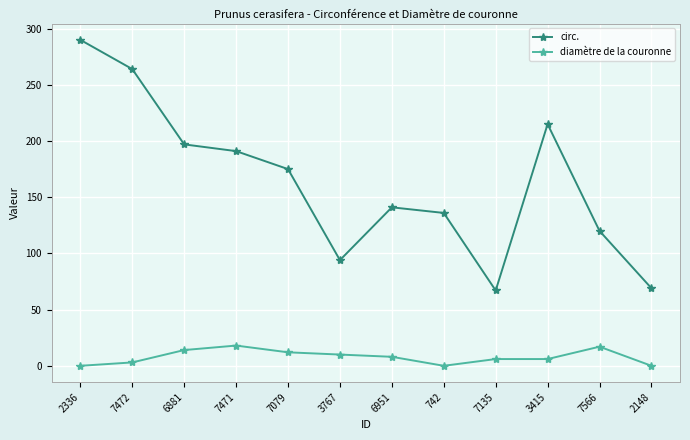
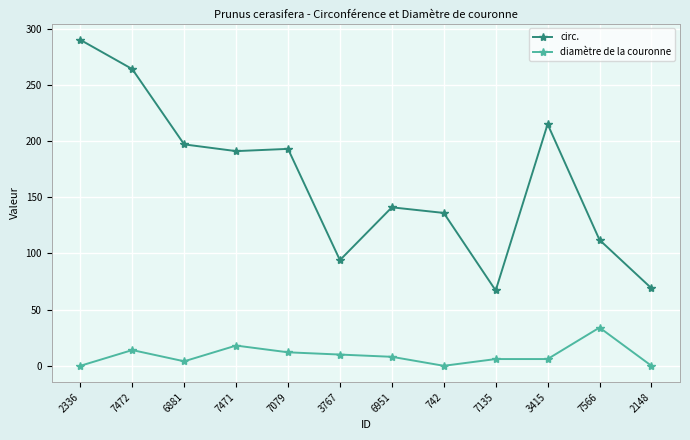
  {
    "circ.": {
      "2336": 290,
      "7472": 264,
      "6881": 197,
      "7471": 191,
-     "7079": 175,
+     "7079": 193,
      "3767": 94,
      "6951": 141,
      "742": 136,
      "7135": 67,
      "3415": 215,
-     "7566": 120,
+     "7566": 112,
      "2148": 69
    },
    "diamètre de la couronne": {
      "2336": 0,
-     "7472": 3,
-     "6881": 14,
+     "7472": 14,
+     "6881": 4,
      "7471": 18,
      "7079": 12,
      "3767": 10,
      "6951": 8,
      "742": 0,
      "7135": 6,
      "3415": 6,
-     "7566": 17,
+     "7566": 34,
      "2148": 0
    }
  }
